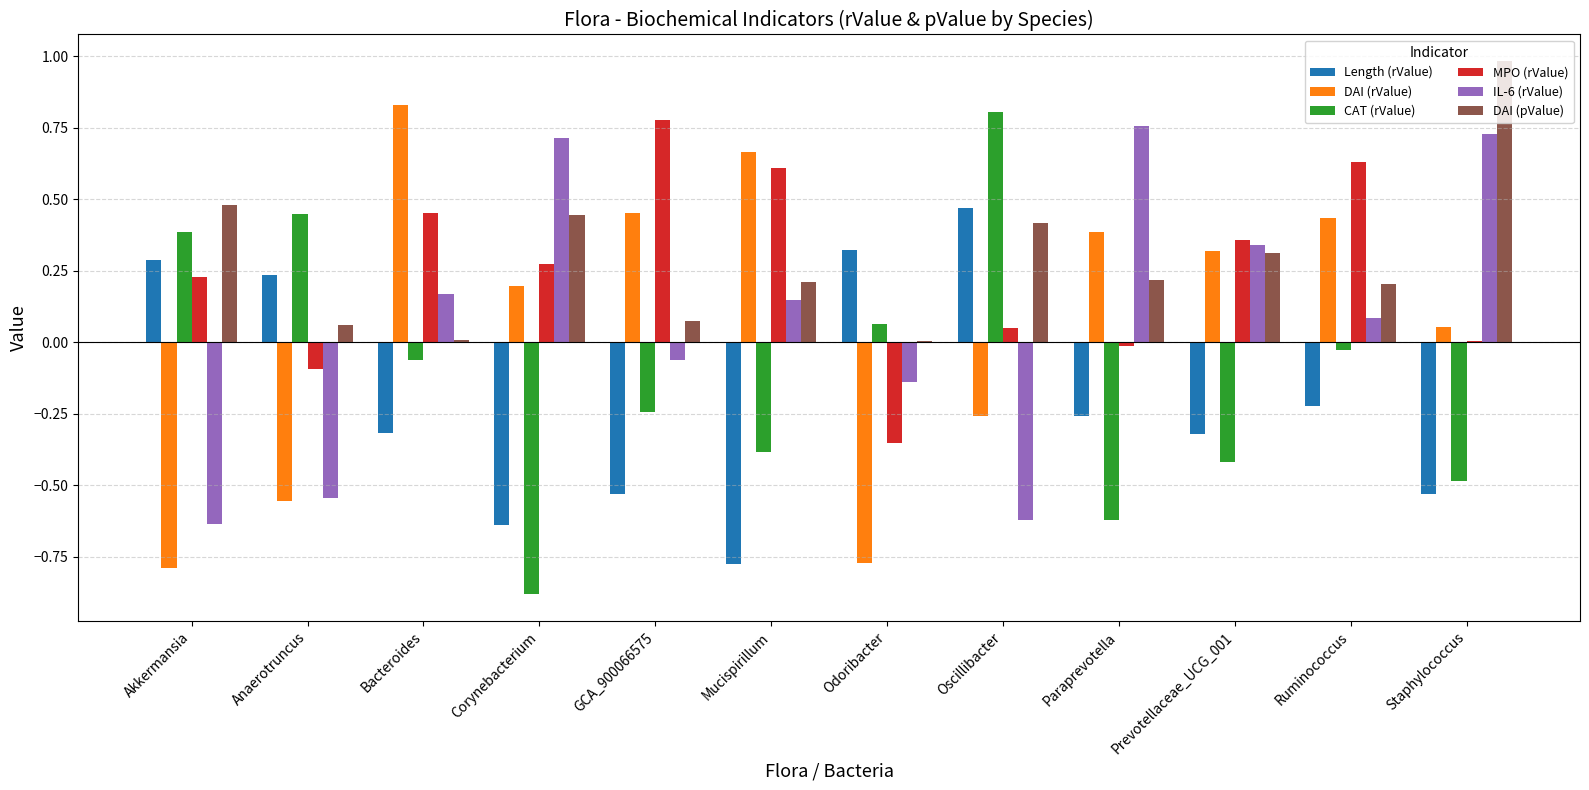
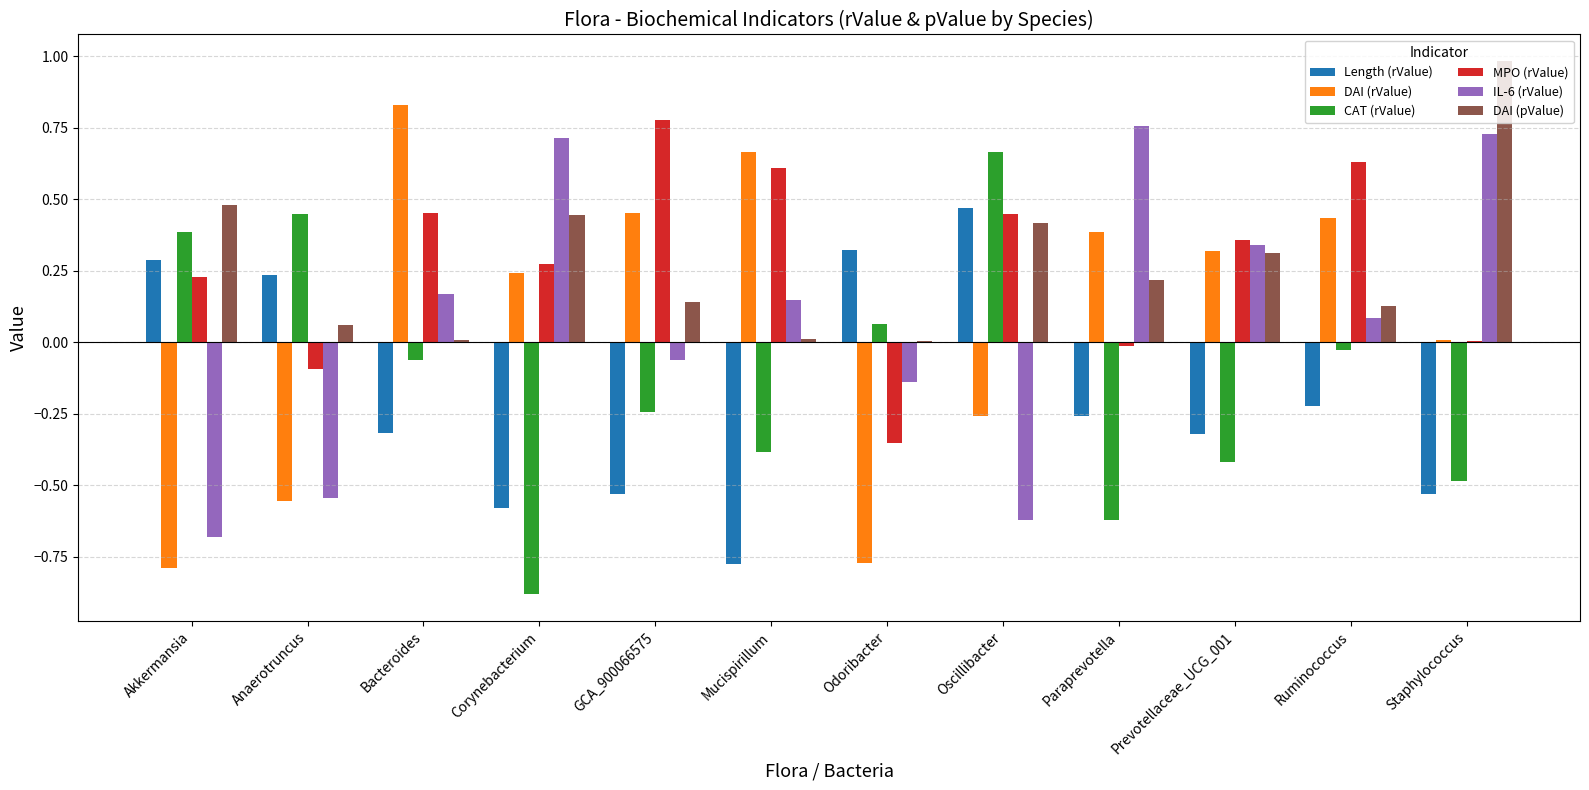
  {
    "Length (rValue)": {
      "Akkermansia": 0.29,
      "Anaerotruncus": 0.23,
      "Bacteroides": -0.32,
-     "Corynebacterium": -0.64,
+     "Corynebacterium": -0.58,
      "GCA_900066575": -0.53,
      "Mucispirillum": -0.78,
      "Odoribacter": 0.32,
      "Oscillibacter": 0.47,
      "Paraprevotella": -0.26,
      "Prevotellaceae_UCG_001": -0.32,
      "Ruminococcus": -0.22,
      "Staphylococcus": -0.53
    },
    "DAI (rValue)": {
      "Akkermansia": -0.79,
      "Anaerotruncus": -0.55,
      "Bacteroides": 0.83,
-     "Corynebacterium": 0.20,
+     "Corynebacterium": 0.24,
      "GCA_900066575": 0.45,
      "Mucispirillum": 0.67,
      "Odoribacter": -0.77,
      "Oscillibacter": -0.26,
      "Paraprevotella": 0.39,
      "Prevotellaceae_UCG_001": 0.32,
      "Ruminococcus": 0.43,
-     "Staphylococcus": 0.05
+     "Staphylococcus": 0.01
    },
    "CAT (rValue)": {
      "Akkermansia": 0.38,
      "Anaerotruncus": 0.45,
      "Bacteroides": -0.06,
      "Corynebacterium": -0.88,
      "GCA_900066575": -0.24,
      "Mucispirillum": -0.38,
      "Odoribacter": 0.06,
-     "Oscillibacter": 0.80,
+     "Oscillibacter": 0.66,
      "Paraprevotella": -0.62,
      "Prevotellaceae_UCG_001": -0.42,
      "Ruminococcus": -0.03,
      "Staphylococcus": -0.48
    },
    "MPO (rValue)": {
      "Akkermansia": 0.23,
      "Anaerotruncus": -0.09,
      "Bacteroides": 0.45,
      "Corynebacterium": 0.27,
      "GCA_900066575": 0.78,
      "Mucispirillum": 0.61,
      "Odoribacter": -0.35,
-     "Oscillibacter": 0.05,
+     "Oscillibacter": 0.45,
      "Paraprevotella": -0.01,
      "Prevotellaceae_UCG_001": 0.36,
      "Ruminococcus": 0.63
    },
    "IL-6 (rValue)": {
-     "Akkermansia": -0.64,
+     "Akkermansia": -0.68,
      "Anaerotruncus": -0.55,
      "Bacteroides": 0.17,
      "Corynebacterium": 0.71,
      "GCA_900066575": -0.06,
      "Mucispirillum": 0.15,
      "Odoribacter": -0.14,
      "Oscillibacter": -0.62,
      "Paraprevotella": 0.76,
      "Prevotellaceae_UCG_001": 0.34,
      "Ruminococcus": 0.08,
      "Staphylococcus": 0.73
    },
    "DAI (pValue)": {
      "Akkermansia": 0.48,
      "Anaerotruncus": 0.06,
      "Bacteroides": 0.01,
      "Corynebacterium": 0.45,
-     "GCA_900066575": 0.08,
-     "Mucispirillum": 0.21,
+     "GCA_900066575": 0.14,
+     "Mucispirillum": 0.01,
      "Oscillibacter": 0.42,
      "Paraprevotella": 0.22,
      "Prevotellaceae_UCG_001": 0.31,
-     "Ruminococcus": 0.20
+     "Ruminococcus": 0.13
    }
  }
